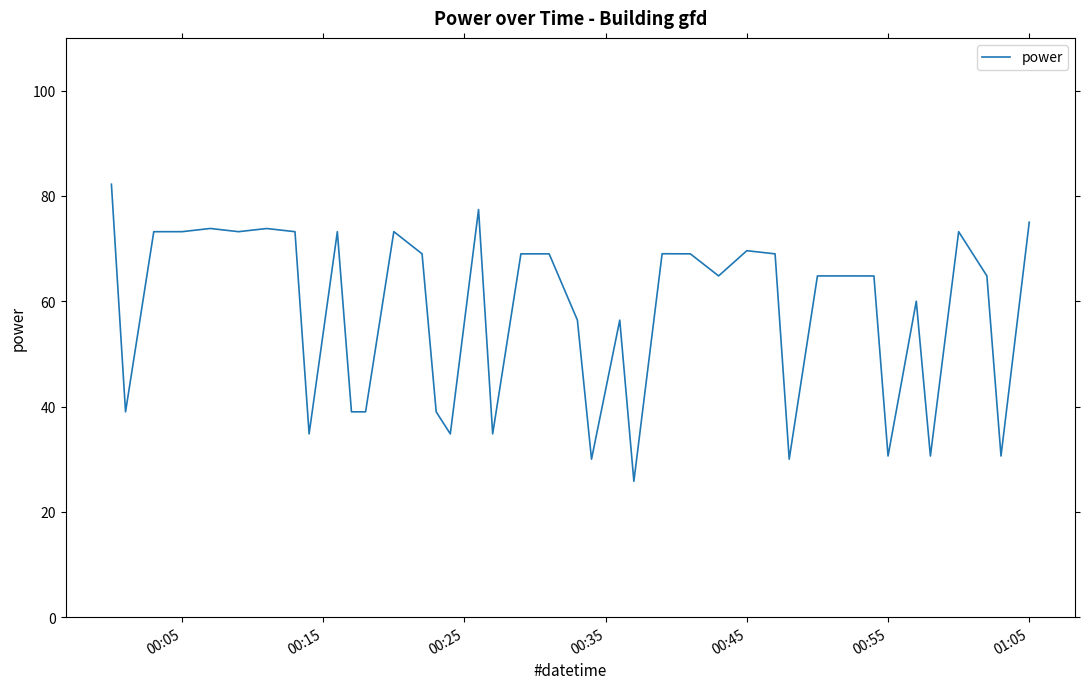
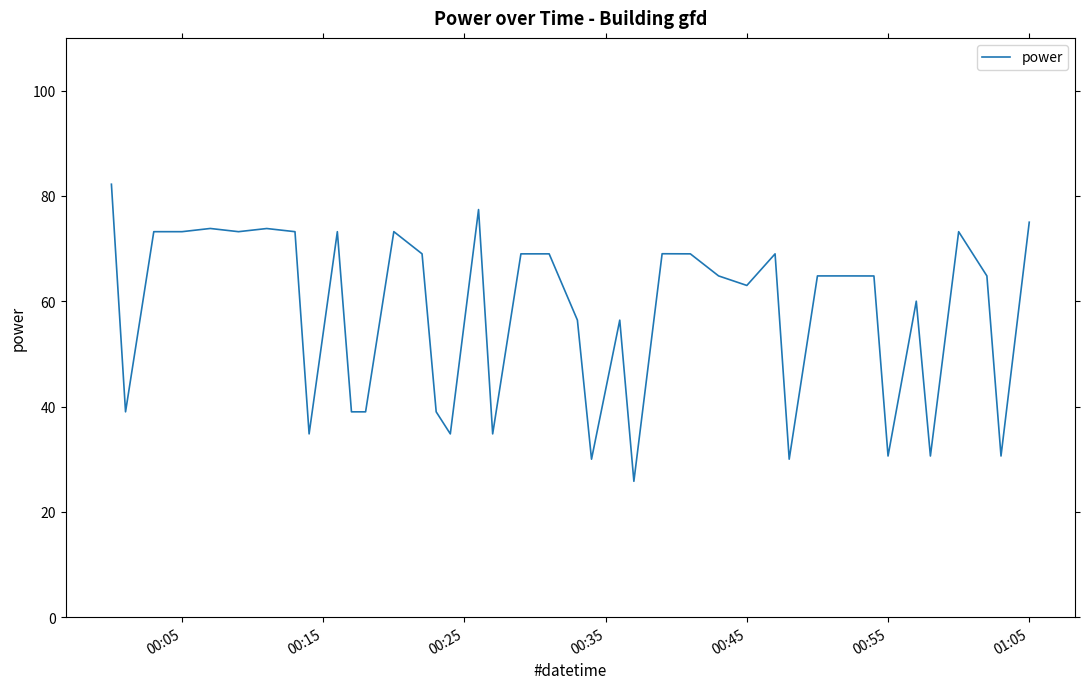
  {
    "00:05": 73,
-   "00:45": 70,
+   "00:45": 63,
    "00:55": 31,
    "01:05": 75
  }
